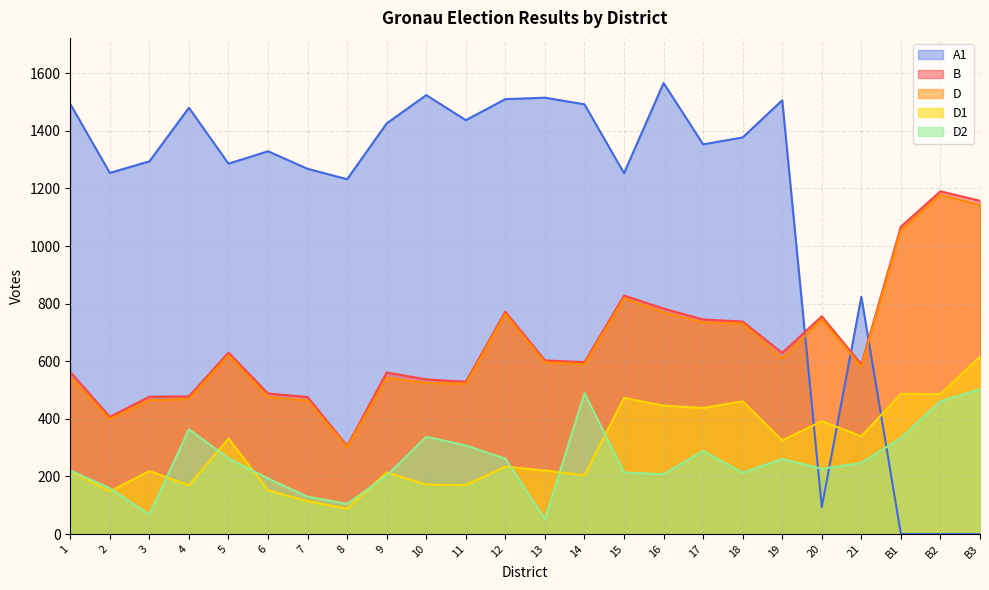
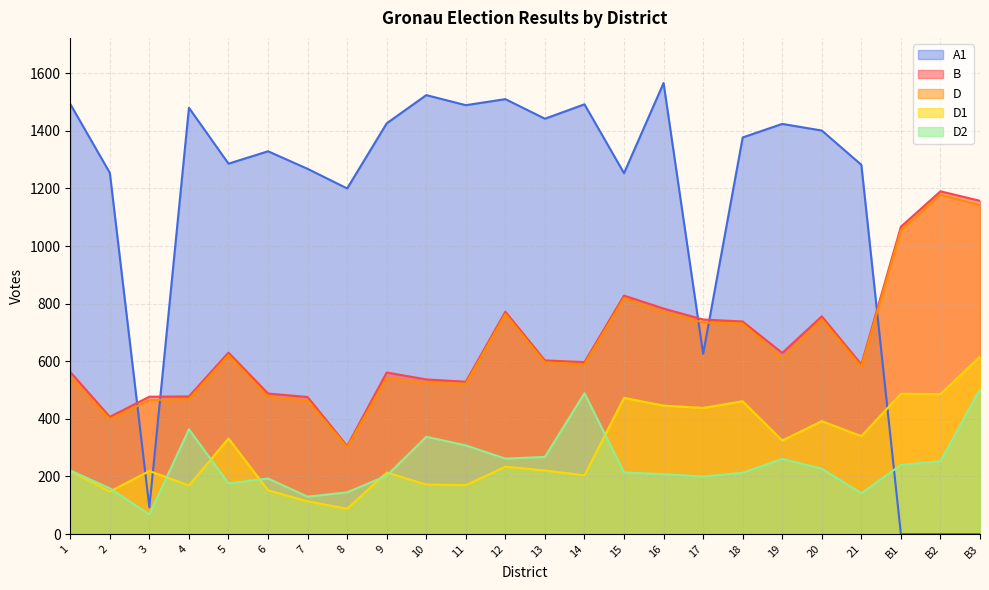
  {
    "A1": {
      "1": 1490,
      "2": 1250,
-     "3": 1290,
+     "3": 90,
      "4": 1480,
      "5": 1290,
      "6": 1330,
      "7": 1270,
-     "8": 1230,
+     "8": 1200,
      "9": 1430,
      "10": 1520,
-     "11": 1440,
+     "11": 1490,
      "12": 1510,
-     "13": 1520,
+     "13": 1440,
      "14": 1490,
      "15": 1250,
      "16": 1570,
-     "17": 1350,
+     "17": 630,
      "18": 1380,
-     "19": 1510,
-     "20": 90,
-     "21": 820,
+     "19": 1420,
+     "20": 1400,
+     "21": 1280,
      "B1": 0,
      "B2": 0,
      "B3": 0
    },
    "B": {
      "1": 560,
      "3": 480,
      "4": 480,
      "5": 630,
      "6": 490,
      "7": 480,
      "9": 560,
      "10": 540,
      "15": 830,
      "16": 780,
      "17": 750,
      "19": 630,
      "20": 760,
      "B1": 1070,
      "B2": 1190,
      "B3": 1160
    },
    "D2": {
      "2": 160,
      "3": 70,
      "4": 360,
-     "5": 260,
+     "5": 180,
      "6": 190,
      "7": 130,
-     "8": 110,
+     "8": 150,
      "9": 200,
      "10": 340,
      "11": 310,
      "12": 260,
-     "13": 50,
+     "13": 270,
      "14": 490,
      "15": 210,
      "16": 210,
-     "17": 290,
+     "17": 200,
      "18": 210,
      "19": 260,
      "20": 230,
-     "21": 250,
-     "B1": 330,
-     "B2": 460,
+     "21": 140,
+     "B1": 240,
+     "B2": 250,
      "B3": 500
    }
  }
